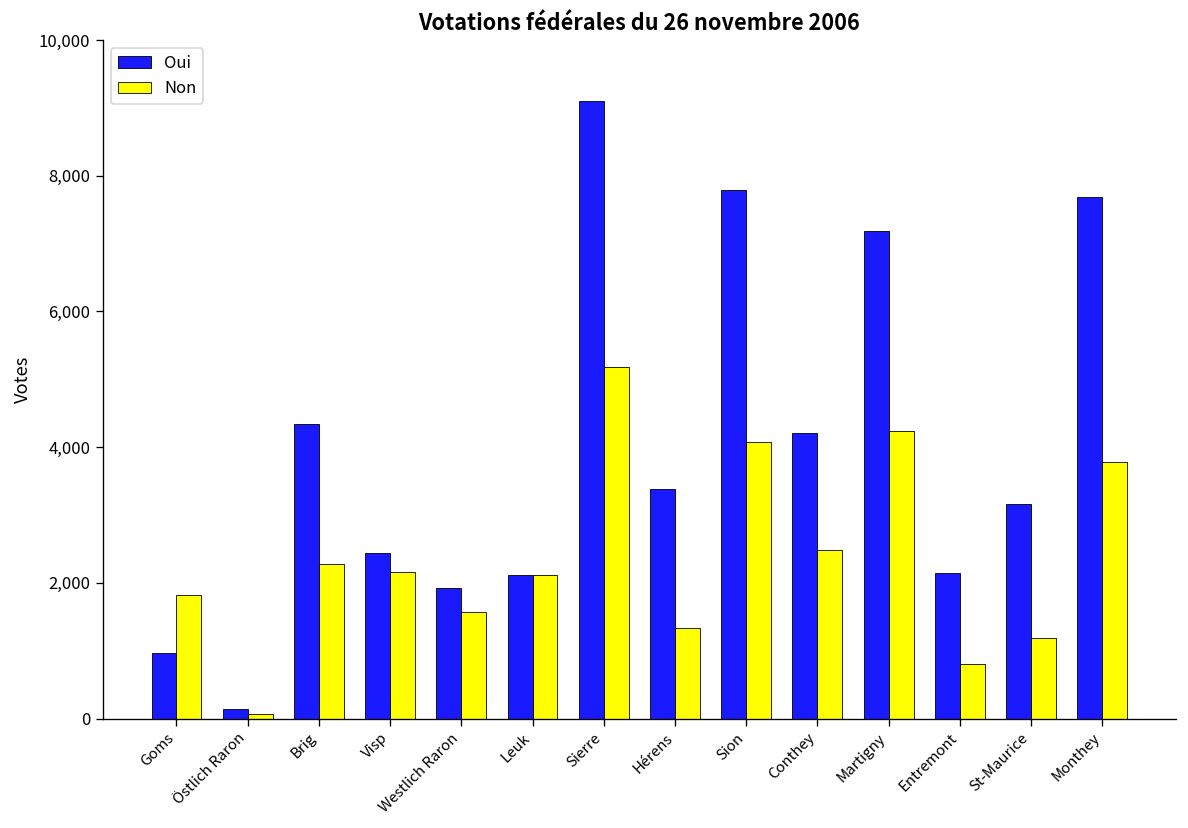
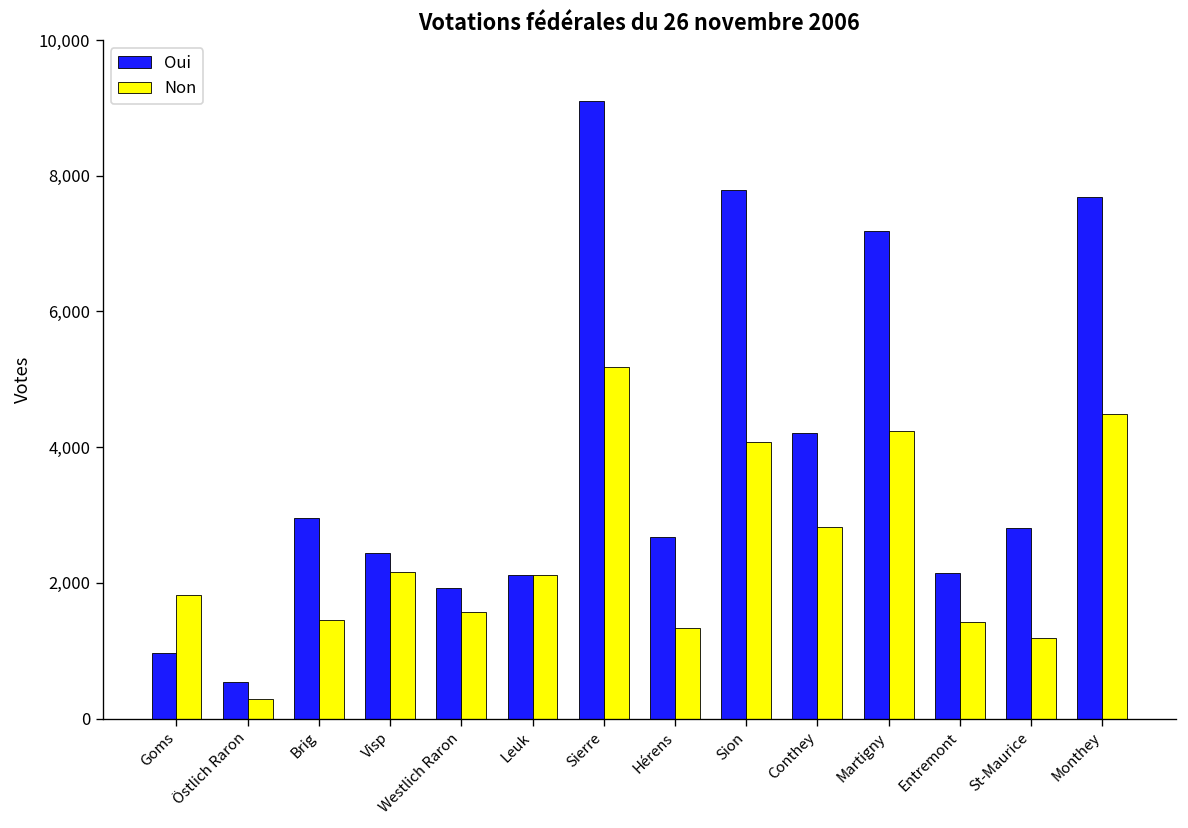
  {
    "Oui": {
      "Goms": "1,000",
-     "Östlich Raron": "100",
-     "Brig": "4,300",
+     "Östlich Raron": "500",
+     "Brig": "3,000",
      "Visp": "2,400",
      "Westlich Raron": "1,900",
      "Leuk": "2,100",
      "Sierre": "9,100",
-     "Hérens": "3,400",
+     "Hérens": "2,700",
      "Sion": "7,800",
      "Conthey": "4,200",
      "Martigny": "7,200",
      "Entremont": "2,200",
-     "St-Maurice": "3,200",
+     "St-Maurice": "2,800",
      "Monthey": "7,700"
    },
    "Non": {
      "Goms": "1,800",
-     "Östlich Raron": "100",
-     "Brig": "2,300",
+     "Östlich Raron": "300",
+     "Brig": "1,500",
      "Visp": "2,200",
      "Westlich Raron": "1,600",
      "Leuk": "2,100",
      "Sierre": "5,200",
      "Hérens": "1,300",
      "Sion": "4,100",
-     "Conthey": "2,500",
+     "Conthey": "2,800",
      "Martigny": "4,200",
-     "Entremont": "800",
+     "Entremont": "1,400",
      "St-Maurice": "1,200",
-     "Monthey": "3,800"
+     "Monthey": "4,500"
    }
  }
